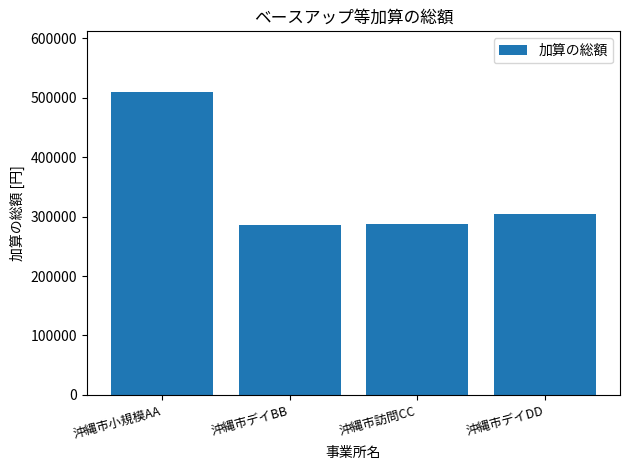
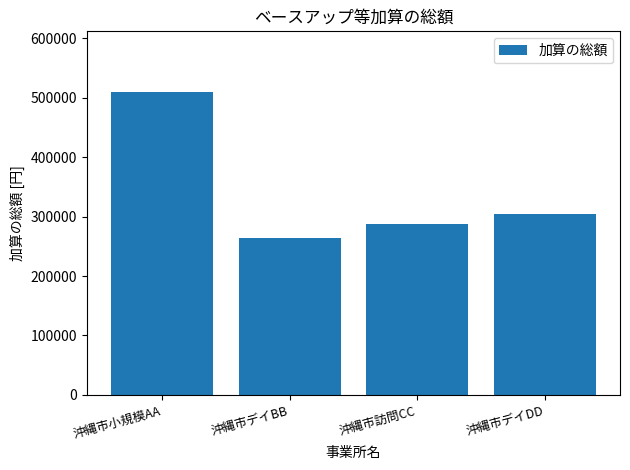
  {
    "沖縄市小規模AA": 510000,
-   "沖縄市デイBB": 290000,
+   "沖縄市デイBB": 260000,
    "沖縄市訪問CC": 290000,
    "沖縄市デイDD": 300000
  }
